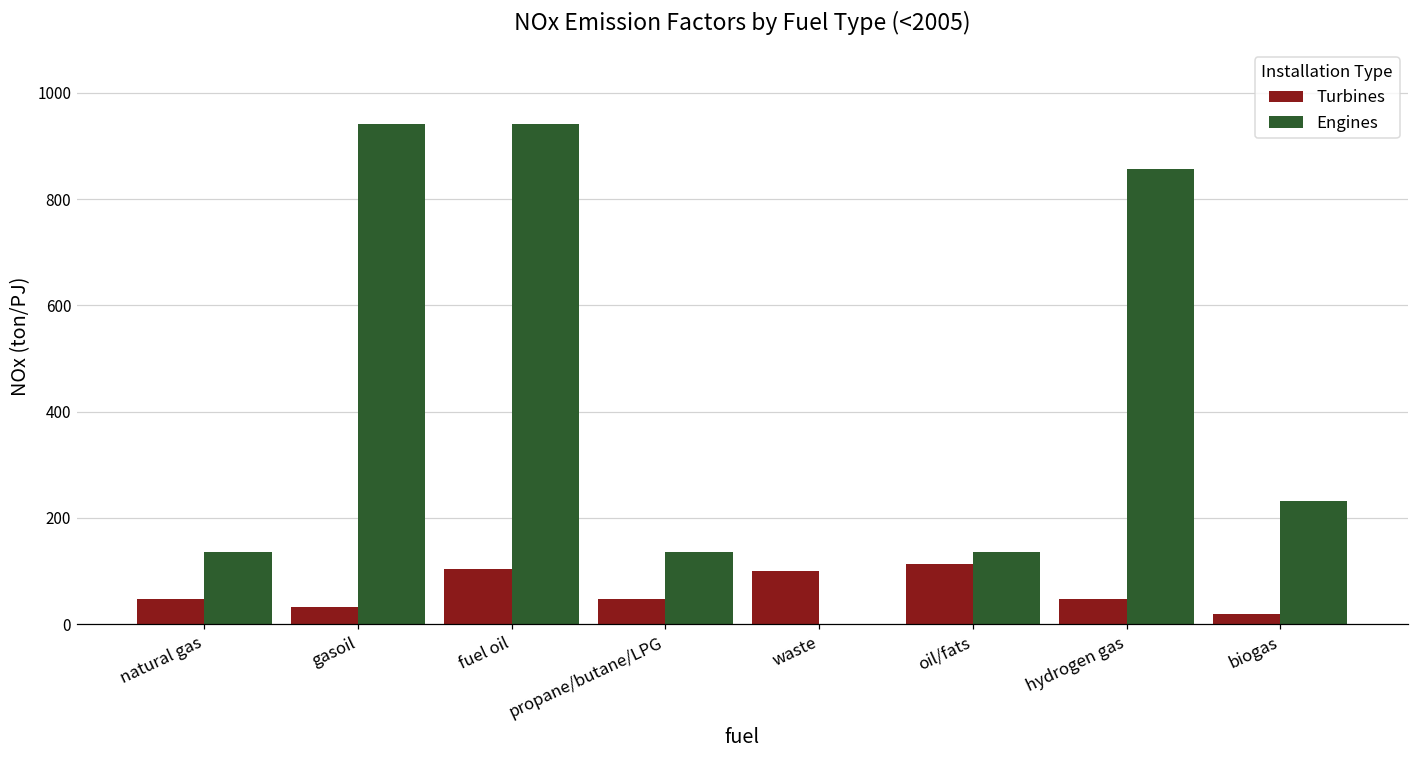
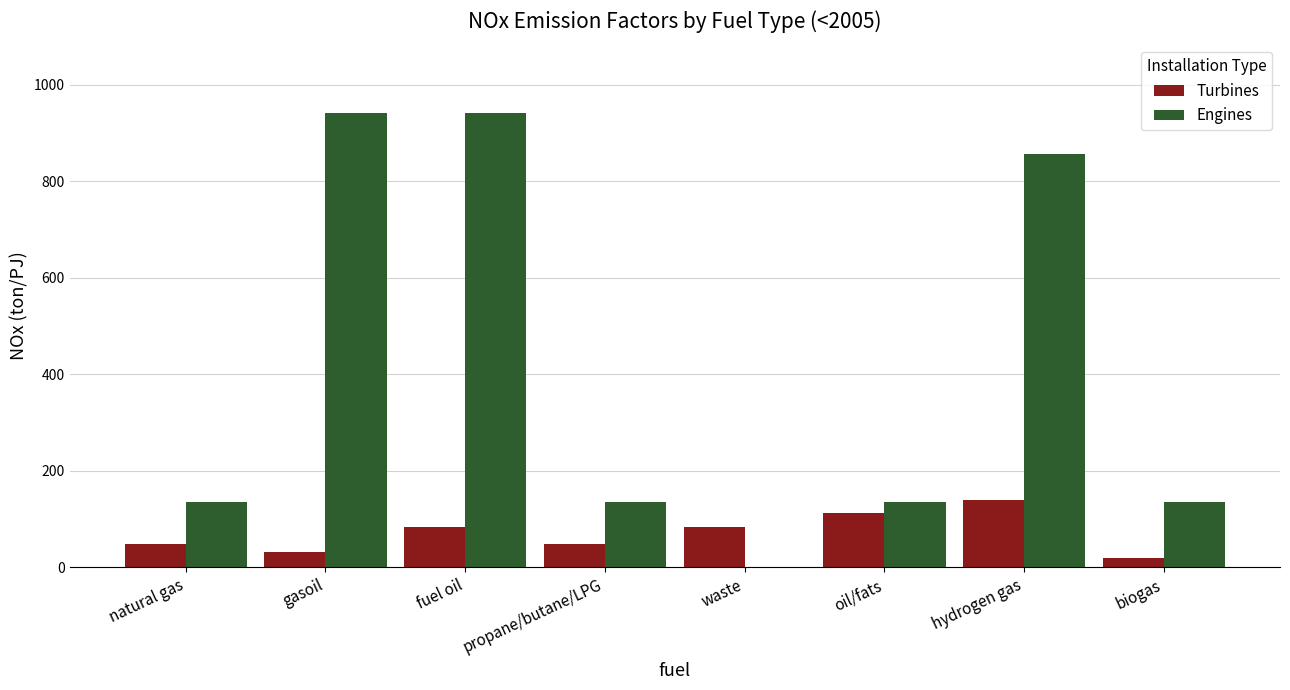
  {
    "Turbines": {
      "natural gas": 50,
      "gasoil": 30,
-     "fuel oil": 100,
+     "fuel oil": 80,
      "propane/butane/LPG": 50,
-     "waste": 100,
+     "waste": 80,
      "oil/fats": 110,
-     "hydrogen gas": 50,
+     "hydrogen gas": 140,
      "biogas": 20
    },
    "Engines": {
      "natural gas": 140,
      "gasoil": 940,
      "fuel oil": 940,
      "propane/butane/LPG": 140,
      "waste": 0,
      "oil/fats": 140,
      "hydrogen gas": 860,
-     "biogas": 230
+     "biogas": 140
    }
  }
